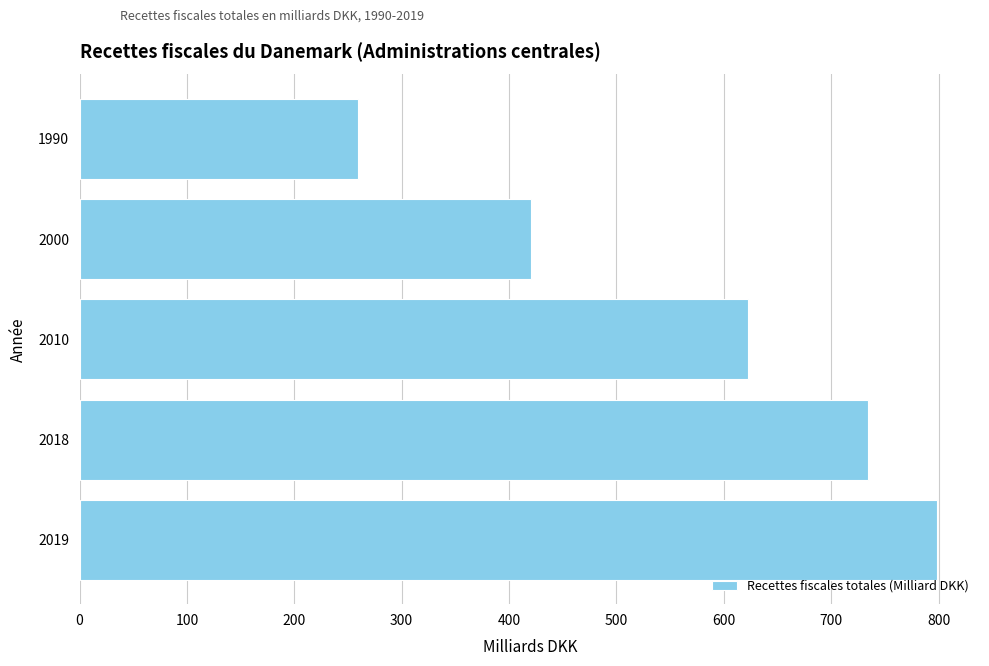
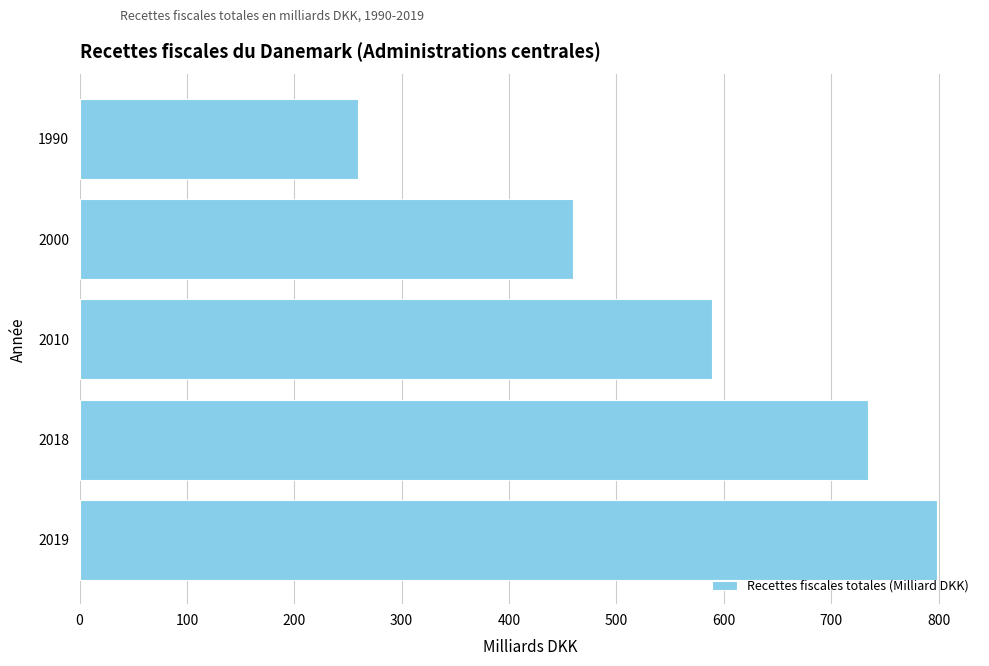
  {
    "1990": 260,
-   "2000": 421,
-   "2010": 622,
+   "2000": 460,
+   "2010": 589,
    "2018": 735,
    "2019": 799
  }
